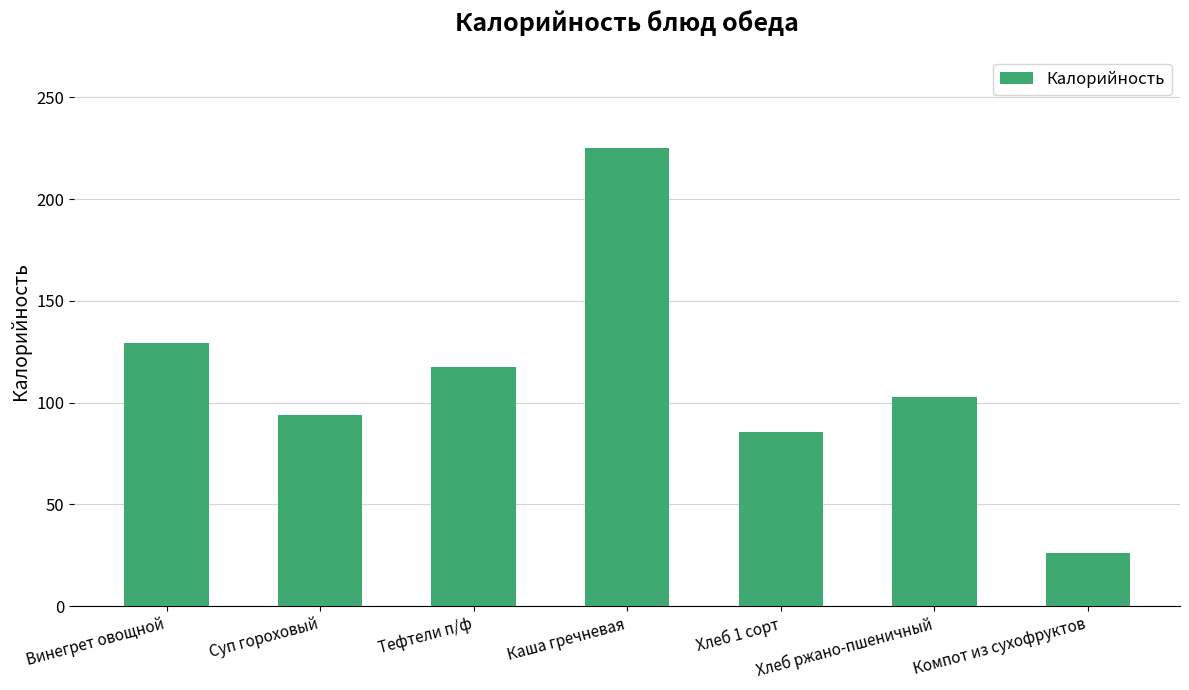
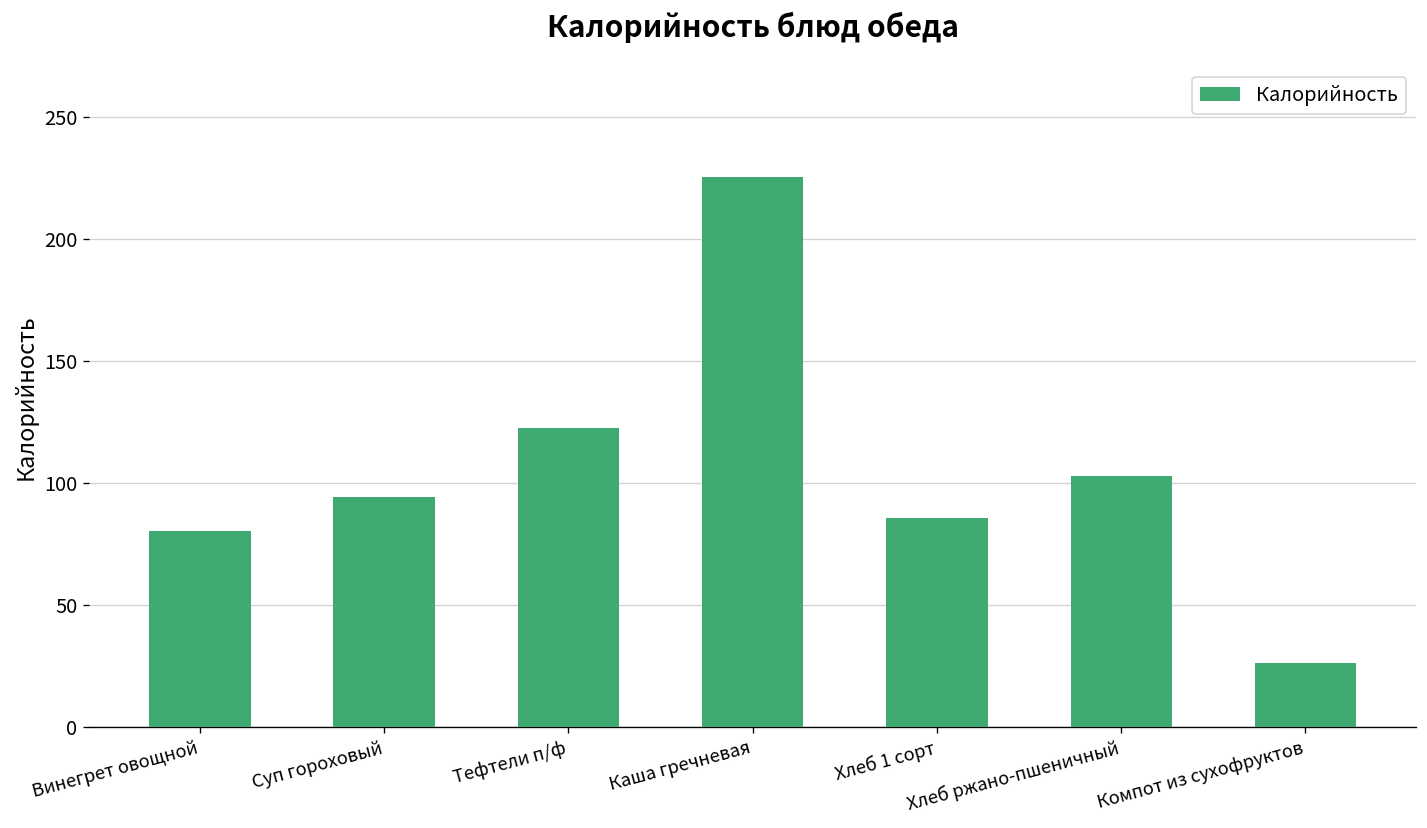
  {
-   "Винегрет овощной": 129,
+   "Винегрет овощной": 81,
    "Суп гороховый": 94,
-   "Тефтели п/ф": 117,
+   "Тефтели п/ф": 123,
    "Каша гречневая": 225,
    "Хлеб 1 сорт": 86,
    "Хлеб ржано-пшеничный": 103,
    "Компот из сухофруктов": 26
  }
